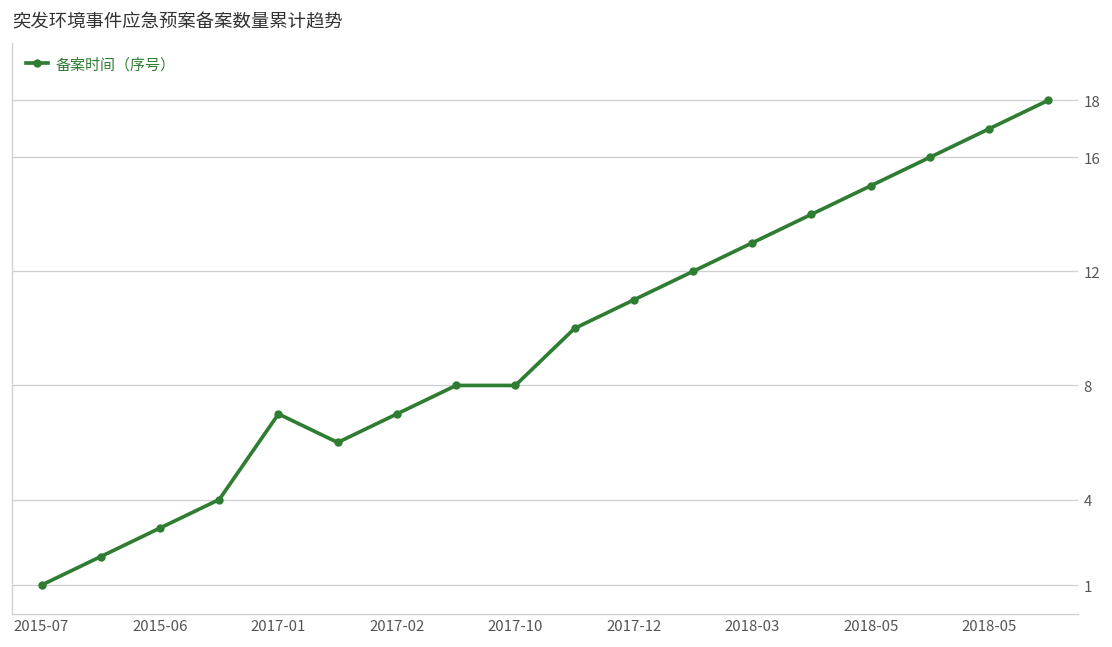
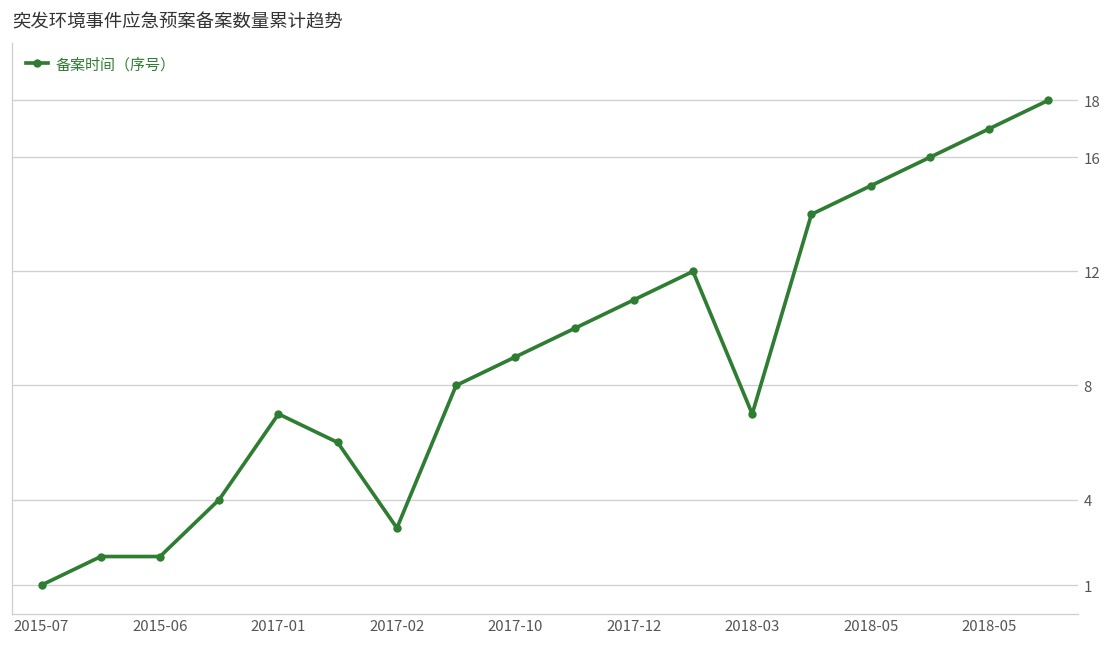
  {
    "2015-07": 1,
-   "2015-06": 3,
+   "2015-06": 2,
    "2017-01": 7,
-   "2017-02": 7,
-   "2017-10": 8,
+   "2017-02": 3,
+   "2017-10": 9,
    "2017-12": 11,
-   "2018-03": 13
+   "2018-03": 7
  }
